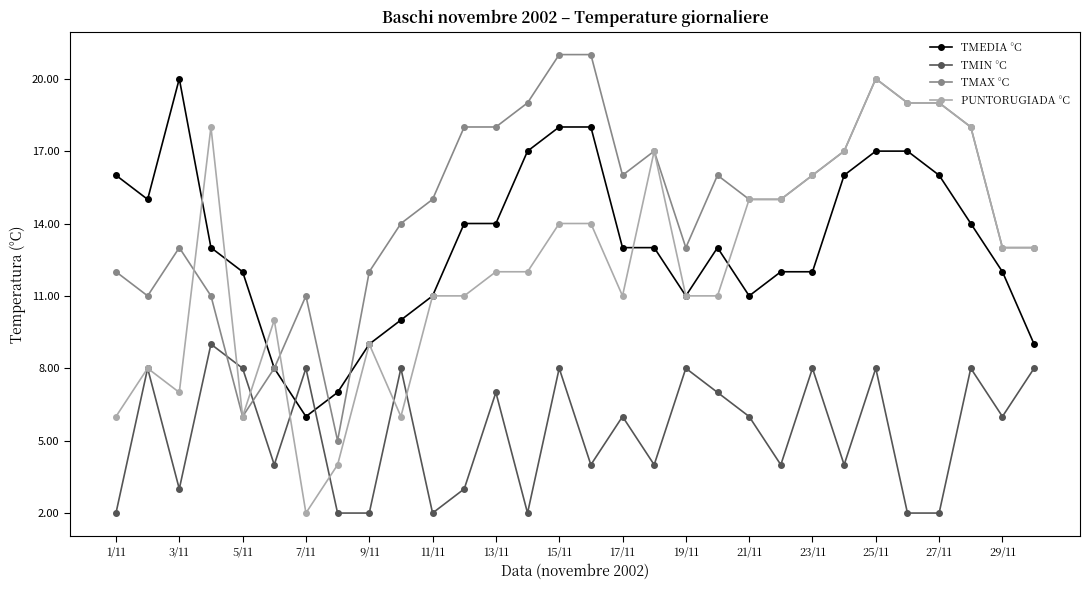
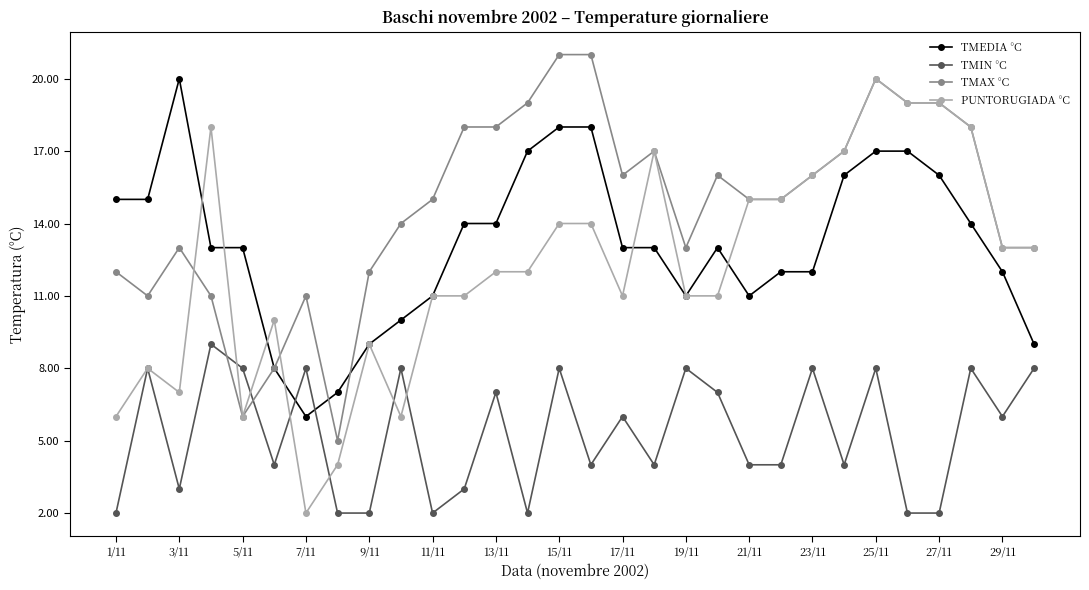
  {
    "TMEDIA °C": {
-     "1/11": 16,
+     "1/11": 15,
      "3/11": 20,
-     "5/11": 12,
+     "5/11": 13,
      "7/11": 6,
      "13/11": 14,
      "15/11": 18,
      "17/11": 13,
      "21/11": 11,
      "23/11": 12,
      "25/11": 17,
      "27/11": 16,
      "29/11": 12
    },
    "TMIN °C": {
      "1/11": 2,
      "3/11": 3,
      "5/11": 8,
      "7/11": 8,
      "9/11": 2,
      "11/11": 2,
      "13/11": 7,
      "15/11": 8,
      "17/11": 6,
      "19/11": 8,
-     "21/11": 6,
+     "21/11": 4,
      "23/11": 8,
      "25/11": 8,
      "27/11": 2,
      "29/11": 6
    }
  }
